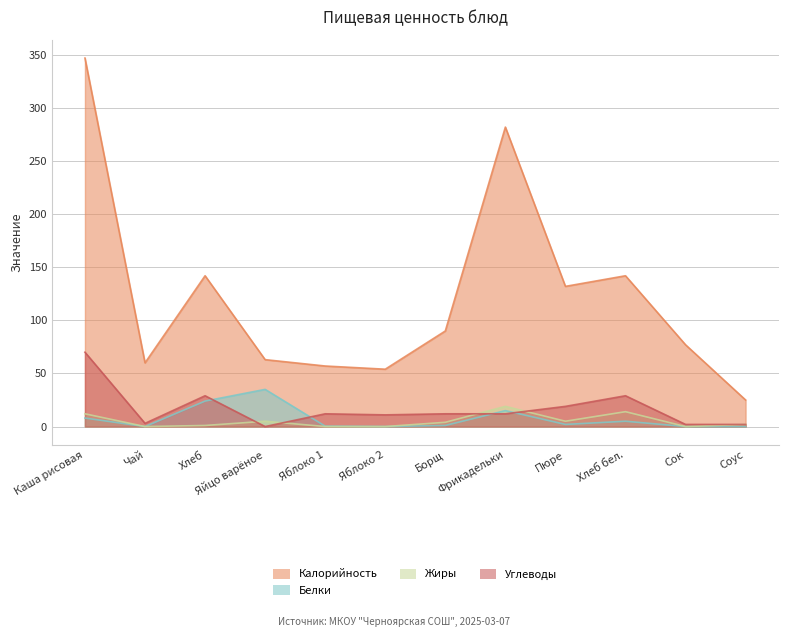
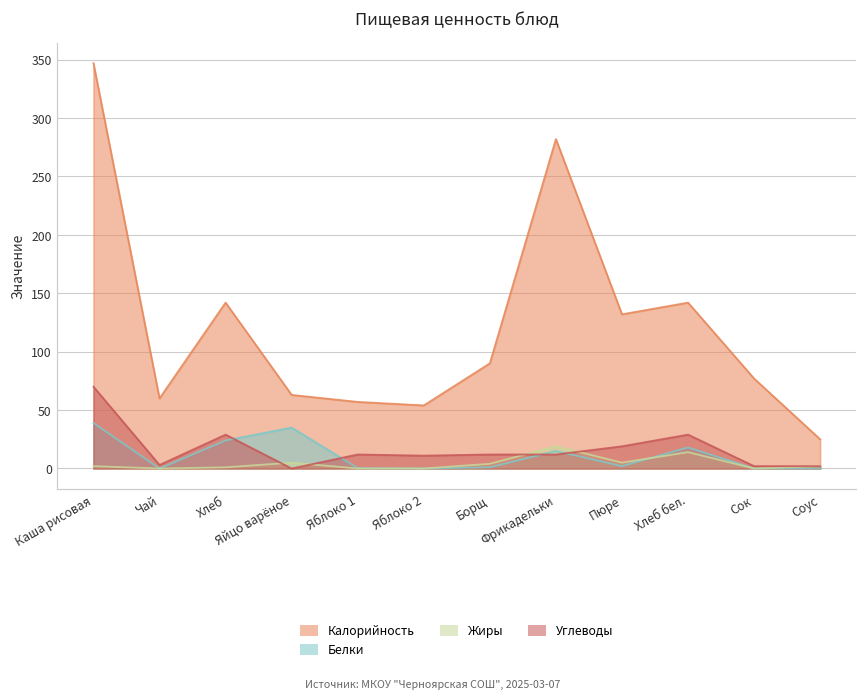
  {
    "Белки": {
-     "Каша рисовая": 8,
+     "Каша рисовая": 39,
      "Хлеб": 24,
      "Яйцо варёное": 35,
      "Борщ": 1,
      "Фрикадельки": 15,
      "Пюре": 2,
-     "Хлеб бел.": 5
+     "Хлеб бел.": 18
    },
    "Жиры": {
-     "Каша рисовая": 12,
+     "Каша рисовая": 2,
      "Хлеб": 1,
      "Яйцо варёное": 5,
      "Борщ": 4,
      "Фрикадельки": 19,
      "Пюре": 5,
      "Хлеб бел.": 14
    }
  }
